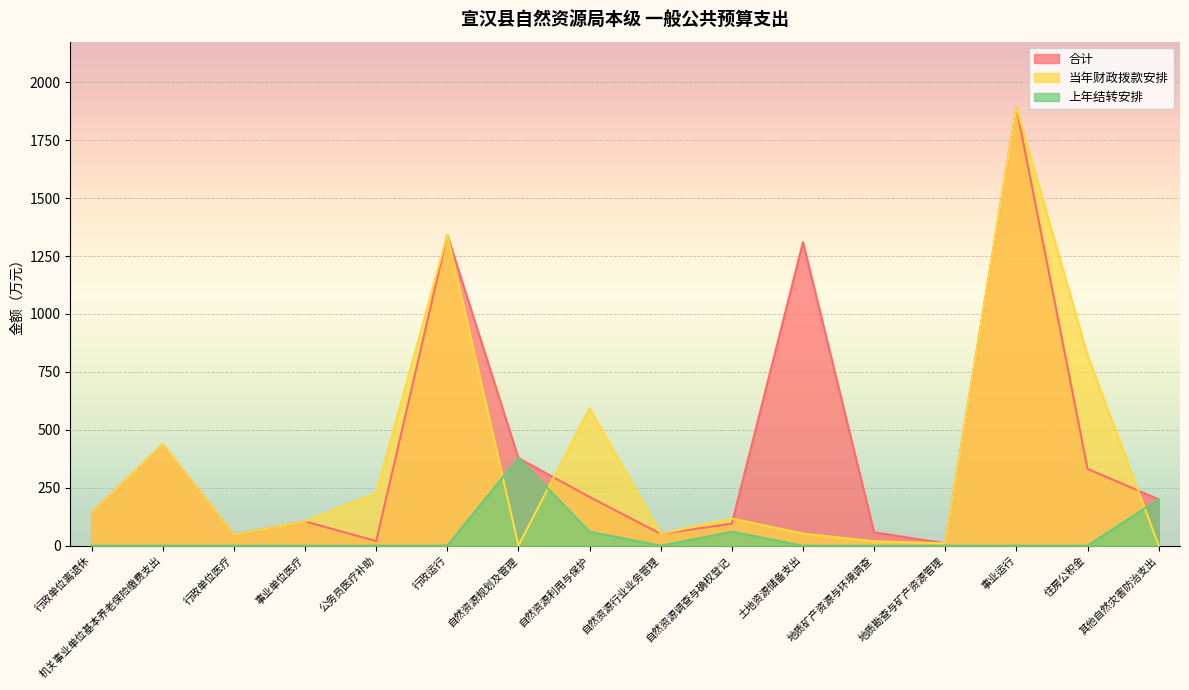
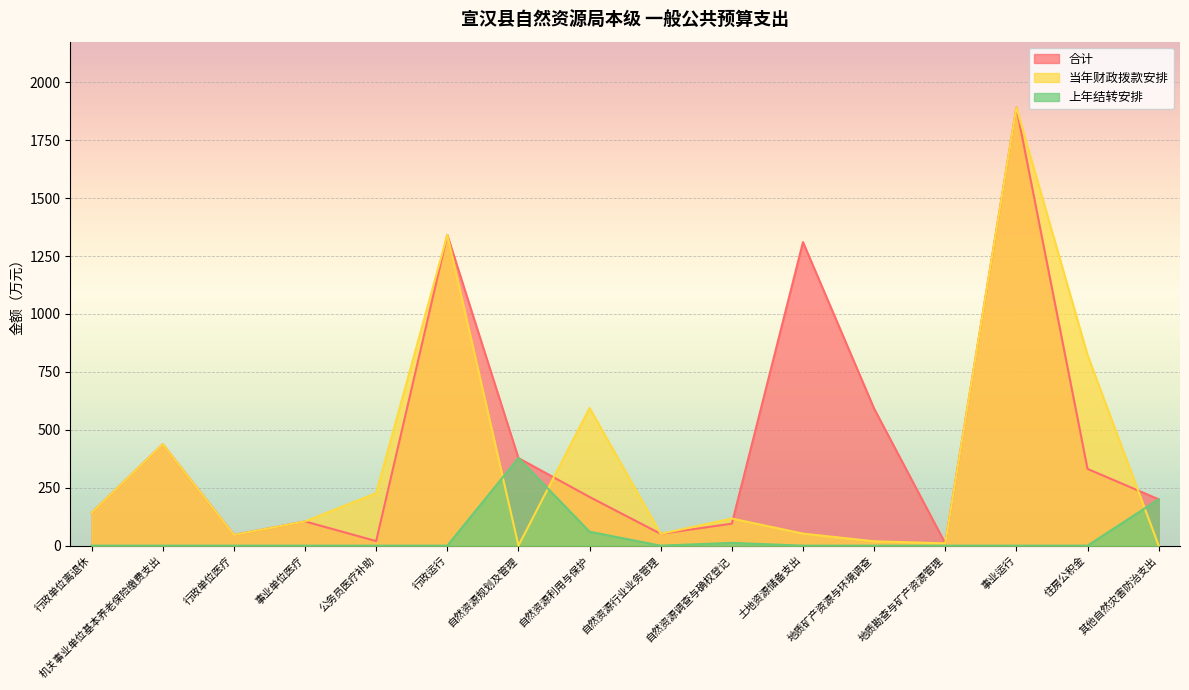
  {
    "合计": {
      "公务员医疗补助": 20,
      "自然资源利用与保护": 210,
      "自然资源调查与确权登记": 100,
      "土地资源储备支出": 1310,
-     "地质矿产资源与环境调查": 60,
+     "地质矿产资源与环境调查": 590,
      "住房公积金": 330
    },
    "当年财政拨款安排": {
      "公务员医疗补助": 230,
      "自然资源规划及管理": 0,
      "自然资源利用与保护": 590,
      "自然资源调查与确权登记": 120,
      "土地资源储备支出": 50,
      "地质矿产资源与环境调查": 20,
      "住房公积金": 820,
      "其他自然灾害防治支出": 0
    },
    "上年结转安排": {
      "行政单位离退休": 0,
      "机关事业单位基本养老保险缴费支出": 0,
      "行政单位医疗": 0,
      "事业单位医疗": 0,
      "公务员医疗补助": 0,
      "行政运行": 0,
      "自然资源利用与保护": 60,
      "自然资源行业业务管理": 0,
-     "自然资源调查与确权登记": 60,
+     "自然资源调查与确权登记": 10,
      "土地资源储备支出": 0,
      "地质矿产资源与环境调查": 0,
      "事业运行": 0,
      "住房公积金": 0
    }
  }
